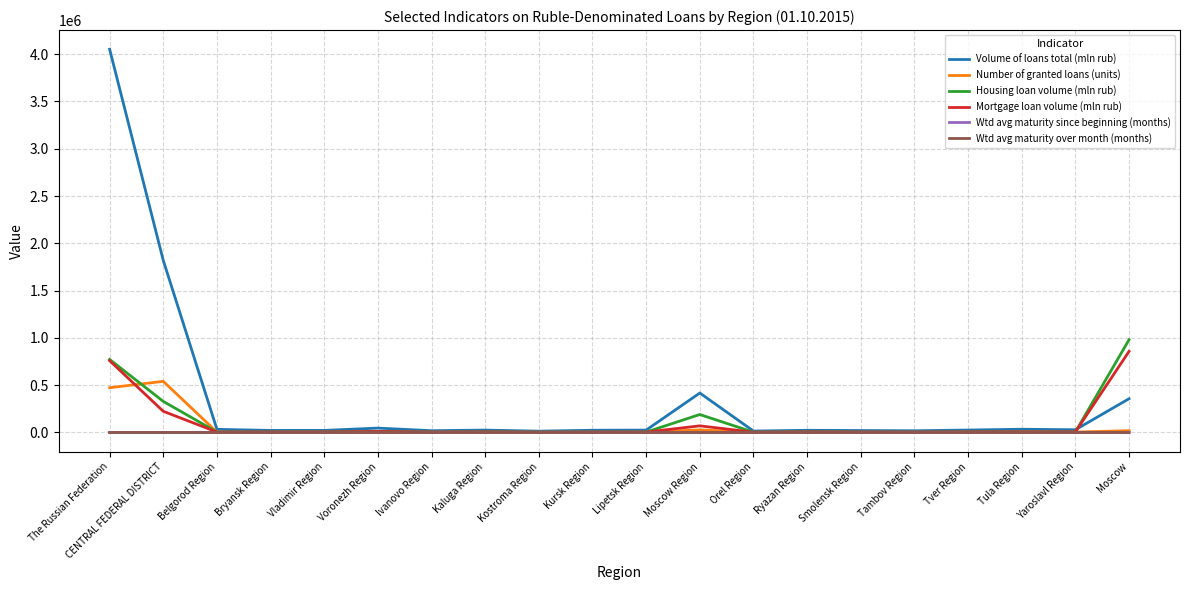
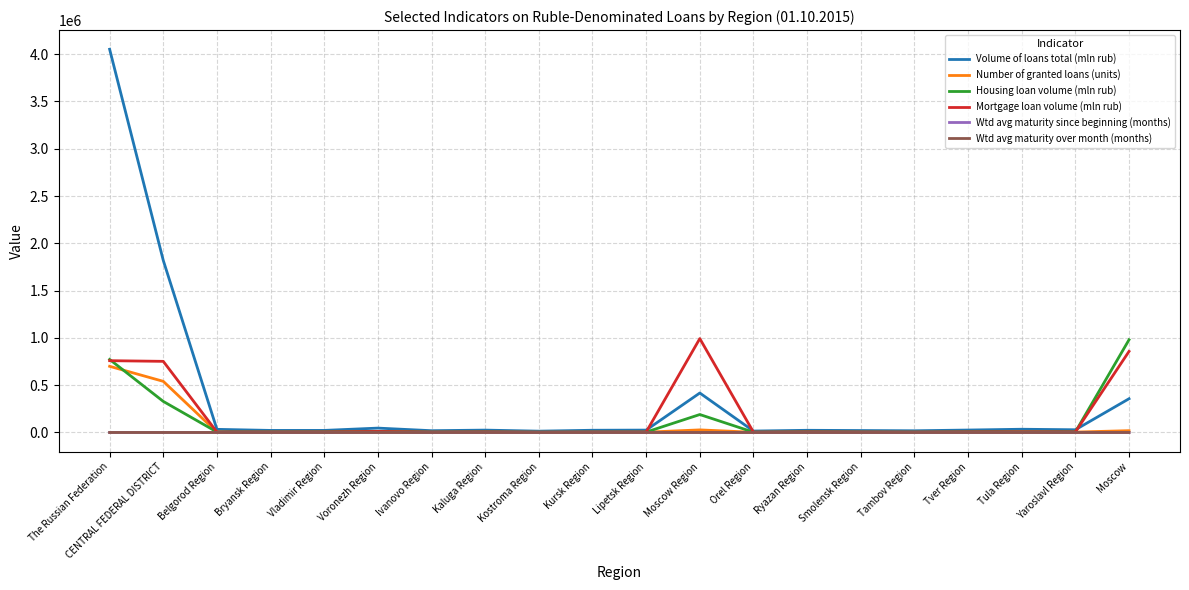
  {
    "Volume of loans total (mln rub)": {
      "The Russian Federation": 4100000,
      "CENTRAL FEDERAL DISTRICT": 1800000,
      "Belgorod Region": 0,
      "Voronezh Region": 0,
      "Moscow Region": 400000,
      "Tula Region": 0,
      "Moscow": 400000
    },
    "Number of granted loans (units)": {
-     "The Russian Federation": 500000,
+     "The Russian Federation": 700000,
      "CENTRAL FEDERAL DISTRICT": 500000,
      "Moscow Region": 0
    },
    "Housing loan volume (mln rub)": {
      "CENTRAL FEDERAL DISTRICT": 300000,
      "Moscow Region": 200000,
      "Moscow": 1000000
    },
    "Mortgage loan volume (mln rub)": {
-     "CENTRAL FEDERAL DISTRICT": 200000,
-     "Moscow Region": 100000,
+     "CENTRAL FEDERAL DISTRICT": 800000,
+     "Moscow Region": 1000000,
      "Moscow": 900000
    },
    "Wtd avg maturity over month (months)": {
      "The Russian Federation": 0,
      "CENTRAL FEDERAL DISTRICT": 0,
      "Moscow Region": 0
    }
  }
